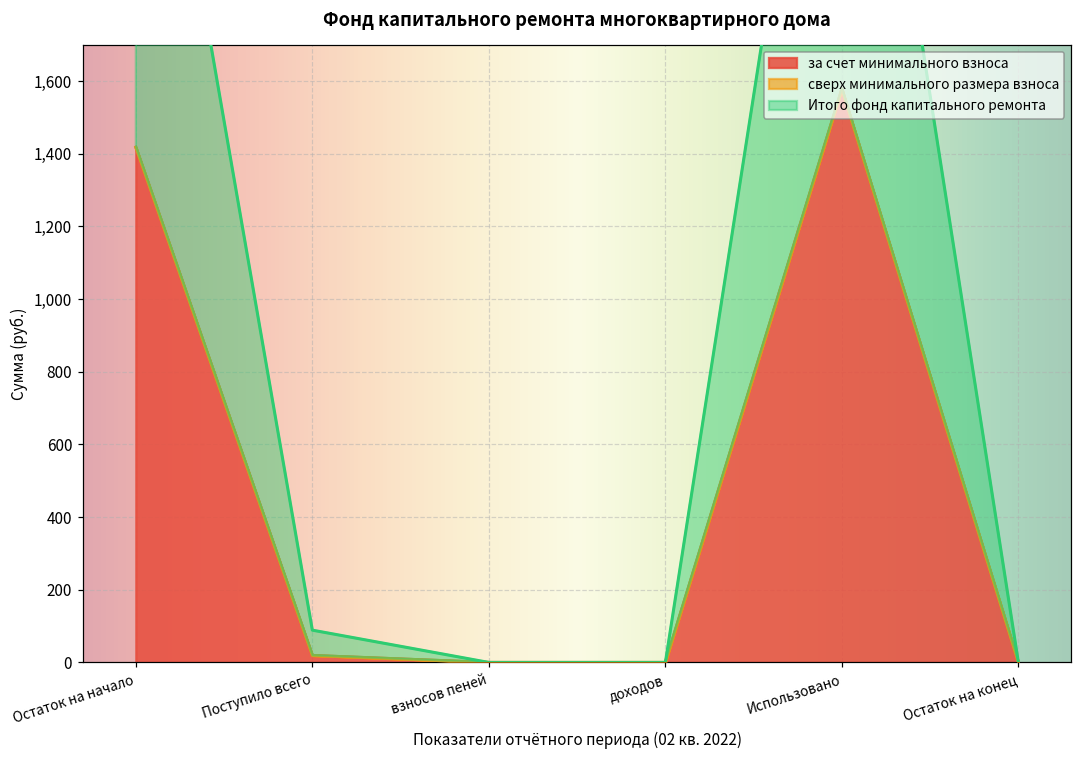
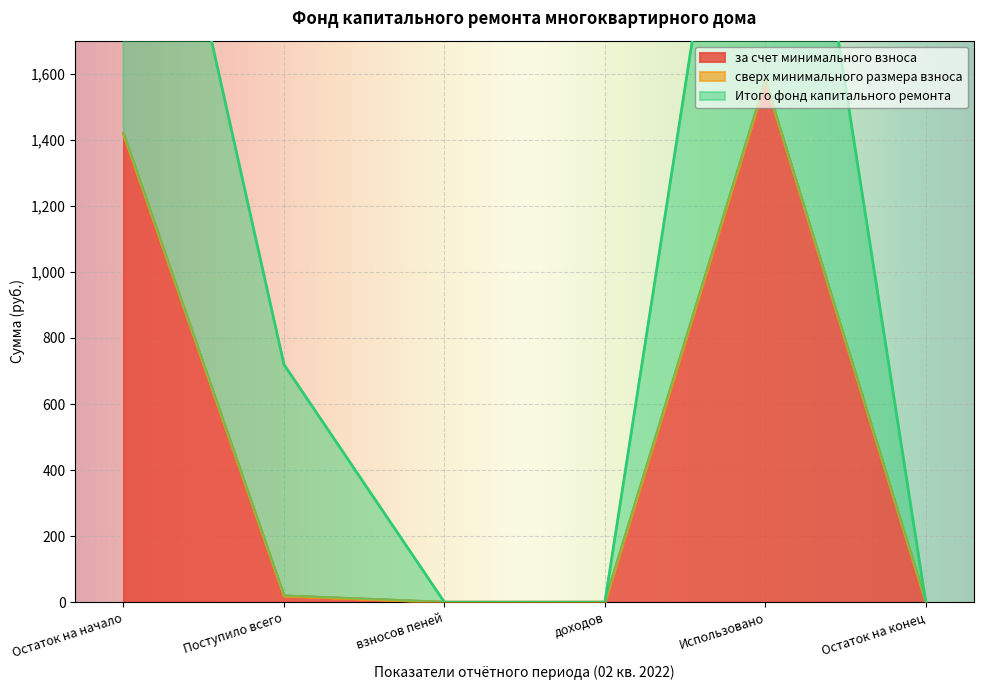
  {
    "сверх минимального размера взноса": {
      "Остаток на начало": "1,420",
      "Поступило всего": "20"
    },
    "Итого фонд капитального ремонта": {
-     "Поступило всего": "70"
+     "Поступило всего": "700"
    }
  }
